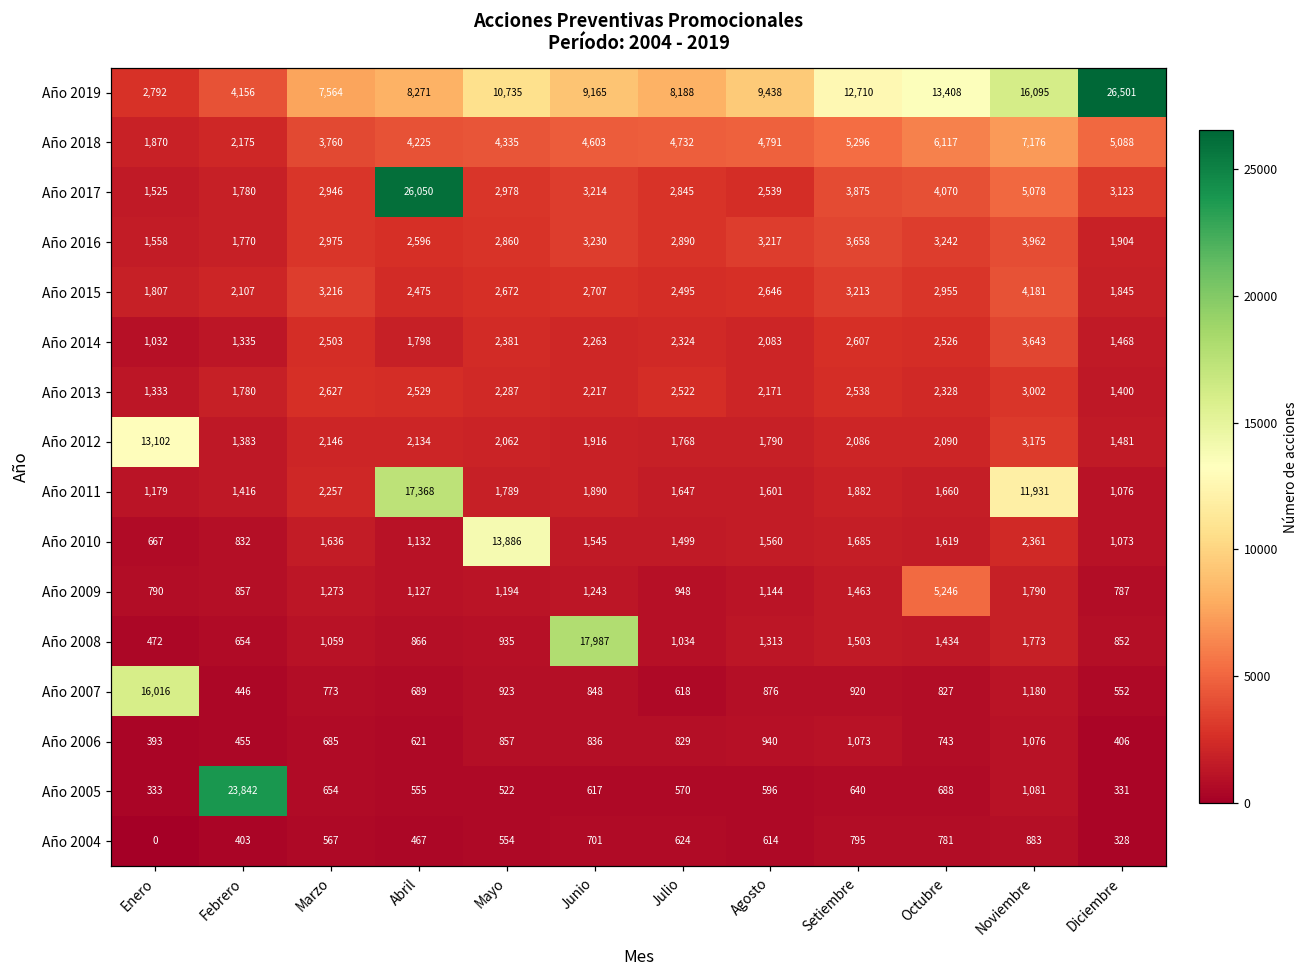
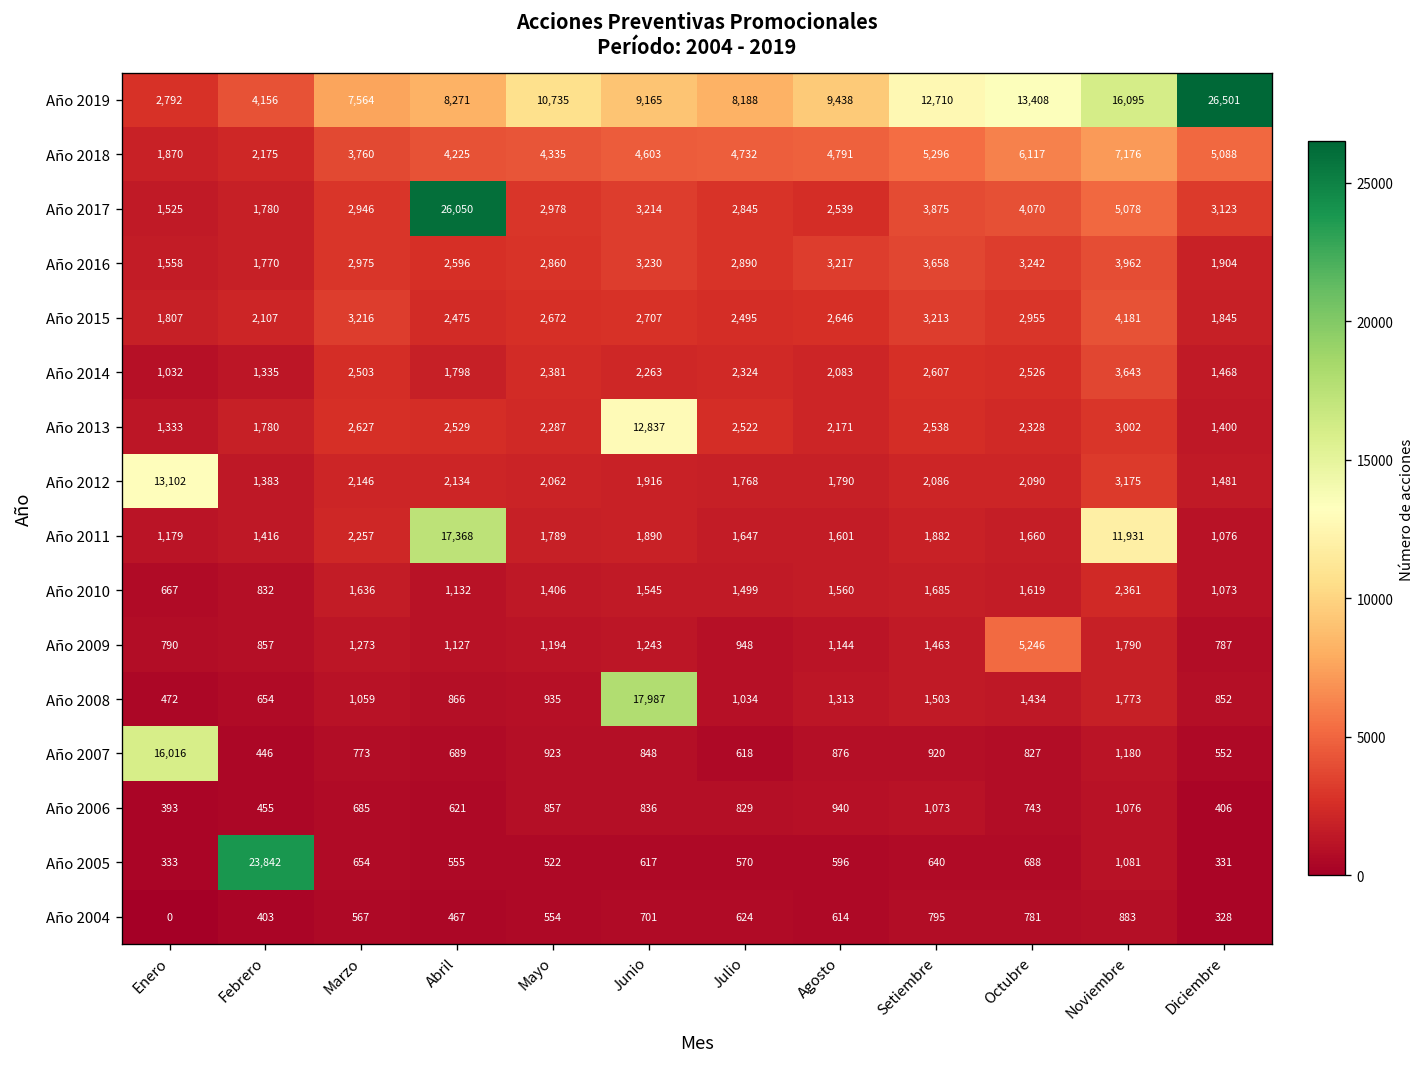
  {
    "Año 2019": {
      "Enero": "2,792",
      "Febrero": "4,156",
      "Marzo": "7,564",
      "Abril": "8,271",
      "Mayo": "10,735",
      "Junio": "9,165",
      "Julio": "8,188",
      "Agosto": "9,438",
      "Setiembre": "12,710",
      "Octubre": "13,408",
      "Noviembre": "16,095",
      "Diciembre": "26,501"
    },
    "Año 2018": {
      "Enero": "1,870",
      "Febrero": "2,175",
      "Marzo": "3,760",
      "Abril": "4,225",
      "Mayo": "4,335",
      "Junio": "4,603",
      "Julio": "4,732",
      "Agosto": "4,791",
      "Setiembre": "5,296",
      "Octubre": "6,117",
      "Noviembre": "7,176",
      "Diciembre": "5,088"
    },
    "Año 2017": {
      "Enero": "1,525",
      "Febrero": "1,780",
      "Marzo": "2,946",
      "Abril": "26,050",
      "Mayo": "2,978",
      "Junio": "3,214",
      "Julio": "2,845",
      "Agosto": "2,539",
      "Setiembre": "3,875",
      "Octubre": "4,070",
      "Noviembre": "5,078",
      "Diciembre": "3,123"
    },
    "Año 2016": {
      "Enero": "1,558",
      "Febrero": "1,770",
      "Marzo": "2,975",
      "Abril": "2,596",
      "Mayo": "2,860",
      "Junio": "3,230",
      "Julio": "2,890",
      "Agosto": "3,217",
      "Setiembre": "3,658",
      "Octubre": "3,242",
      "Noviembre": "3,962",
      "Diciembre": "1,904"
    },
    "Año 2015": {
      "Enero": "1,807",
      "Febrero": "2,107",
      "Marzo": "3,216",
      "Abril": "2,475",
      "Mayo": "2,672",
      "Junio": "2,707",
      "Julio": "2,495",
      "Agosto": "2,646",
      "Setiembre": "3,213",
      "Octubre": "2,955",
      "Noviembre": "4,181",
      "Diciembre": "1,845"
    },
    "Año 2014": {
      "Enero": "1,032",
      "Febrero": "1,335",
      "Marzo": "2,503",
      "Abril": "1,798",
      "Mayo": "2,381",
      "Junio": "2,263",
      "Julio": "2,324",
      "Agosto": "2,083",
      "Setiembre": "2,607",
      "Octubre": "2,526",
      "Noviembre": "3,643",
      "Diciembre": "1,468"
    },
    "Año 2013": {
      "Enero": "1,333",
      "Febrero": "1,780",
      "Marzo": "2,627",
      "Abril": "2,529",
      "Mayo": "2,287",
-     "Junio": "2,217",
+     "Junio": "12,837",
      "Julio": "2,522",
      "Agosto": "2,171",
      "Setiembre": "2,538",
      "Octubre": "2,328",
      "Noviembre": "3,002",
      "Diciembre": "1,400"
    },
    "Año 2012": {
      "Enero": "13,102",
      "Febrero": "1,383",
      "Marzo": "2,146",
      "Abril": "2,134",
      "Mayo": "2,062",
      "Junio": "1,916",
      "Julio": "1,768",
      "Agosto": "1,790",
      "Setiembre": "2,086",
      "Octubre": "2,090",
      "Noviembre": "3,175",
      "Diciembre": "1,481"
    },
    "Año 2011": {
      "Enero": "1,179",
      "Febrero": "1,416",
      "Marzo": "2,257",
      "Abril": "17,368",
      "Mayo": "1,789",
      "Junio": "1,890",
      "Julio": "1,647",
      "Agosto": "1,601",
      "Setiembre": "1,882",
      "Octubre": "1,660",
      "Noviembre": "11,931",
      "Diciembre": "1,076"
    },
    "Año 2010": {
      "Enero": "667",
      "Febrero": "832",
      "Marzo": "1,636",
      "Abril": "1,132",
-     "Mayo": "13,886",
+     "Mayo": "1,406",
      "Junio": "1,545",
      "Julio": "1,499",
      "Agosto": "1,560",
      "Setiembre": "1,685",
      "Octubre": "1,619",
      "Noviembre": "2,361",
      "Diciembre": "1,073"
    },
    "Año 2009": {
      "Enero": "790",
      "Febrero": "857",
      "Marzo": "1,273",
      "Abril": "1,127",
      "Mayo": "1,194",
      "Junio": "1,243",
      "Julio": "948",
      "Agosto": "1,144",
      "Setiembre": "1,463",
      "Octubre": "5,246",
      "Noviembre": "1,790",
      "Diciembre": "787"
    },
    "Año 2008": {
      "Enero": "472",
      "Febrero": "654",
      "Marzo": "1,059",
      "Abril": "866",
      "Mayo": "935",
      "Junio": "17,987",
      "Julio": "1,034",
      "Agosto": "1,313",
      "Setiembre": "1,503",
      "Octubre": "1,434",
      "Noviembre": "1,773",
      "Diciembre": "852"
    },
    "Año 2007": {
      "Enero": "16,016",
      "Febrero": "446",
      "Marzo": "773",
      "Abril": "689",
      "Mayo": "923",
      "Junio": "848",
      "Julio": "618",
      "Agosto": "876",
      "Setiembre": "920",
      "Octubre": "827",
      "Noviembre": "1,180",
      "Diciembre": "552"
    },
    "Año 2006": {
      "Enero": "393",
      "Febrero": "455",
      "Marzo": "685",
      "Abril": "621",
      "Mayo": "857",
      "Junio": "836",
      "Julio": "829",
      "Agosto": "940",
      "Setiembre": "1,073",
      "Octubre": "743",
      "Noviembre": "1,076",
      "Diciembre": "406"
    },
    "Año 2005": {
      "Enero": "333",
      "Febrero": "23,842",
      "Marzo": "654",
      "Abril": "555",
      "Mayo": "522",
      "Junio": "617",
      "Julio": "570",
      "Agosto": "596",
      "Setiembre": "640",
      "Octubre": "688",
      "Noviembre": "1,081",
      "Diciembre": "331"
    },
    "Año 2004": {
      "Enero": "0",
      "Febrero": "403",
      "Marzo": "567",
      "Abril": "467",
      "Mayo": "554",
      "Junio": "701",
      "Julio": "624",
      "Agosto": "614",
      "Setiembre": "795",
      "Octubre": "781",
      "Noviembre": "883",
      "Diciembre": "328"
    }
  }
